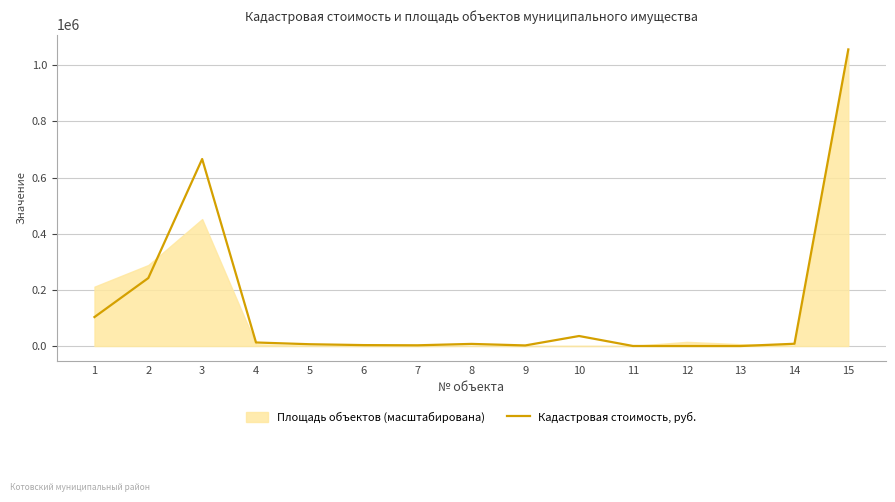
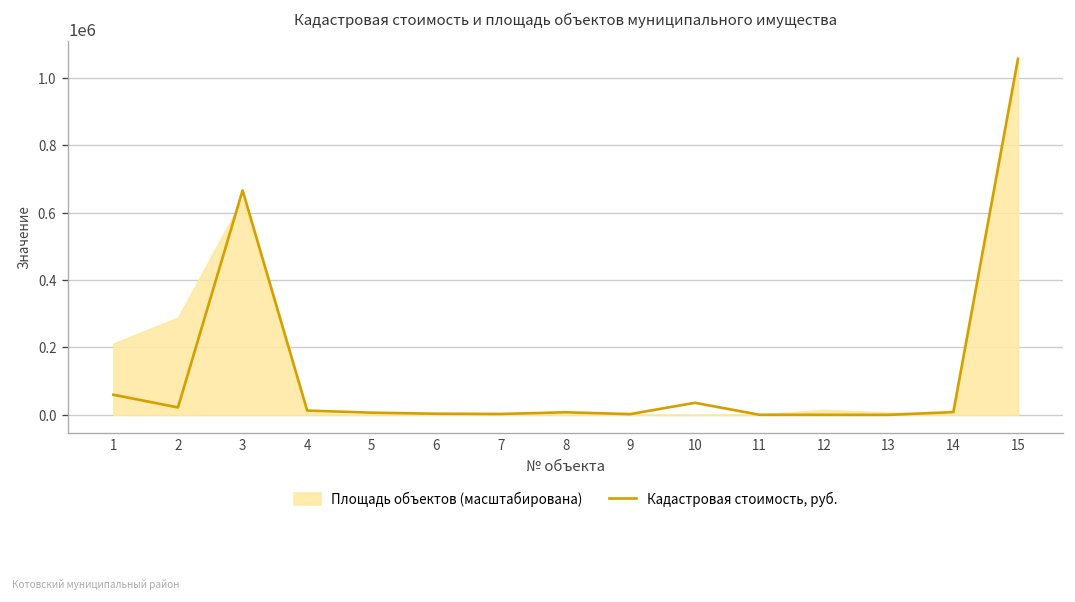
  {
    "Кадастровая стоимость, руб.": {
-     "1": 100000,
-     "2": 240000,
+     "1": 60000,
+     "2": 20000,
      "3": 670000,
      "10": 40000,
      "12": 0
    },
    "Площадь объектов (масштабирована)": {
      "1": 210000,
      "2": 290000,
-     "3": 450000,
+     "3": 640000,
      "12": 10000
    }
  }
